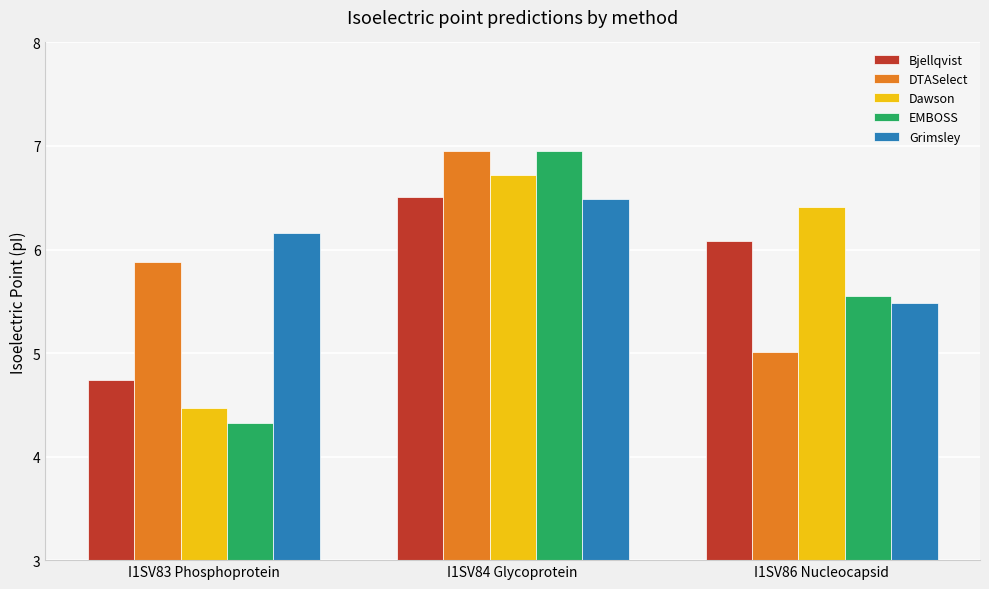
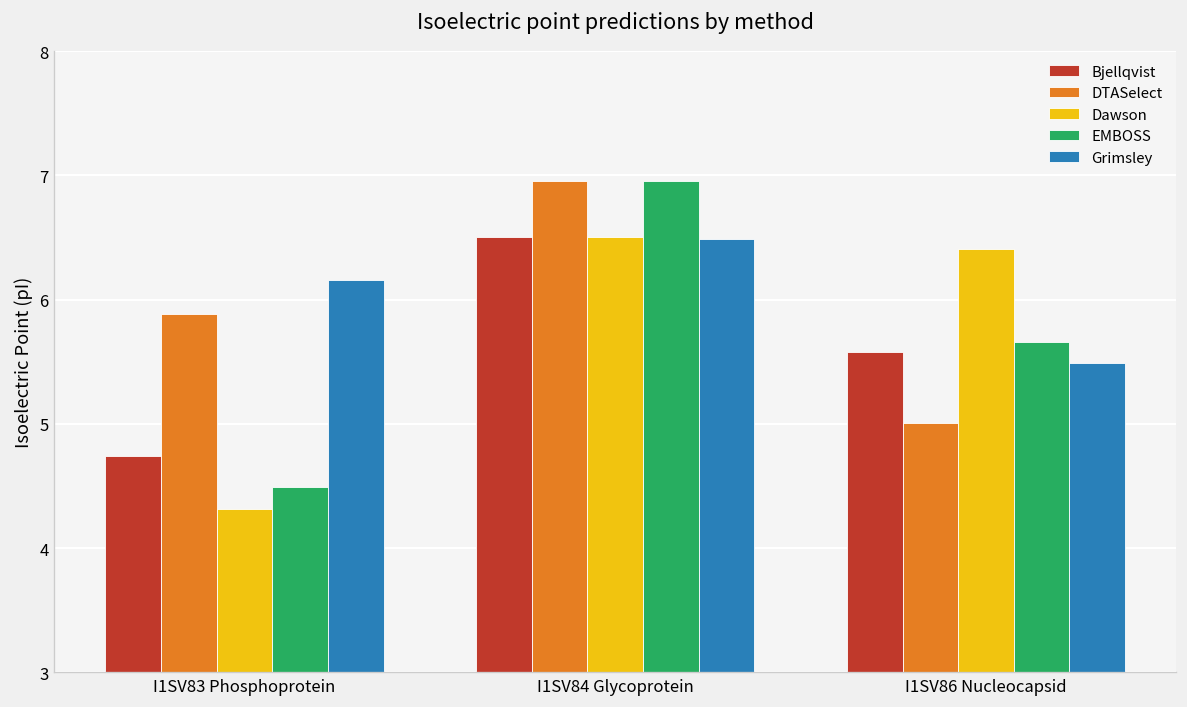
  {
    "Bjellqvist": {
      "I1SV83 Phosphoprotein": 4.74,
      "I1SV84 Glycoprotein": 6.50,
-     "I1SV86 Nucleocapsid": 6.08
+     "I1SV86 Nucleocapsid": 5.58
    },
    "DTASelect": {
      "I1SV83 Phosphoprotein": 5.88,
      "I1SV84 Glycoprotein": 6.96,
      "I1SV86 Nucleocapsid": 5.01
    },
    "Dawson": {
-     "I1SV83 Phosphoprotein": 4.47,
-     "I1SV84 Glycoprotein": 6.72,
+     "I1SV83 Phosphoprotein": 4.31,
+     "I1SV84 Glycoprotein": 6.50,
      "I1SV86 Nucleocapsid": 6.41
    },
    "EMBOSS": {
-     "I1SV83 Phosphoprotein": 4.33,
+     "I1SV83 Phosphoprotein": 4.49,
      "I1SV84 Glycoprotein": 6.96,
-     "I1SV86 Nucleocapsid": 5.55
+     "I1SV86 Nucleocapsid": 5.66
    },
    "Grimsley": {
      "I1SV83 Phosphoprotein": 6.16,
      "I1SV84 Glycoprotein": 6.49,
      "I1SV86 Nucleocapsid": 5.49
    }
  }
